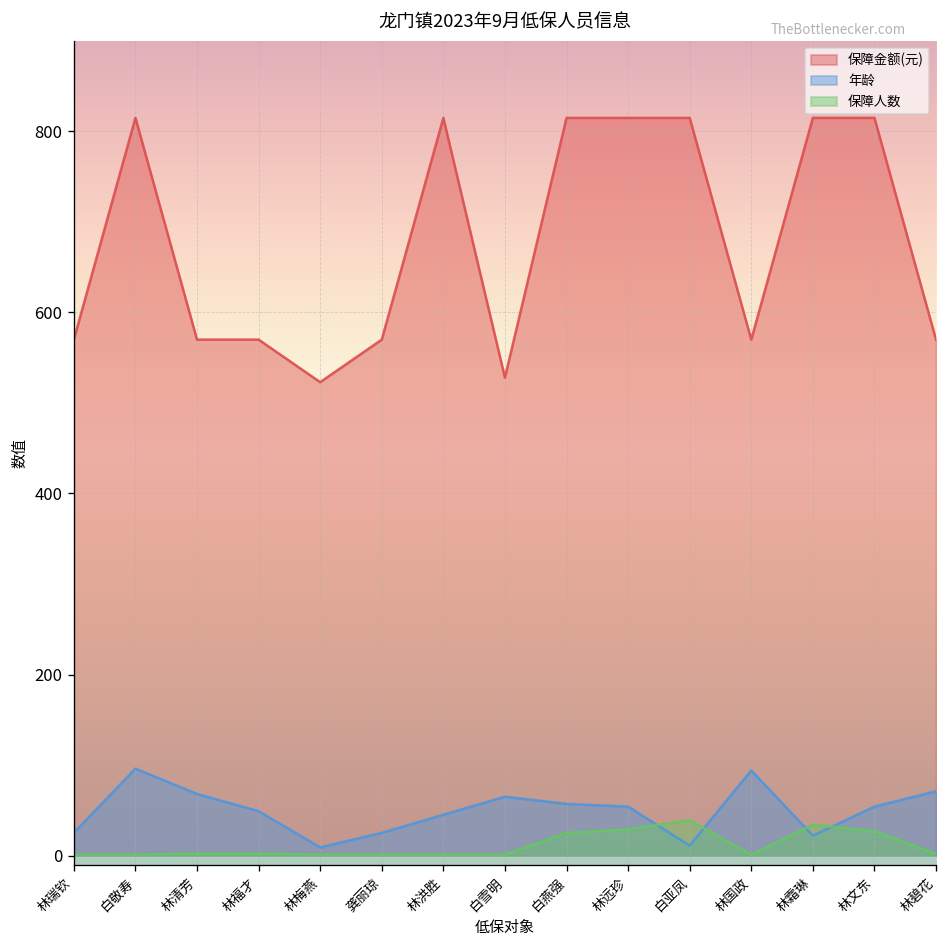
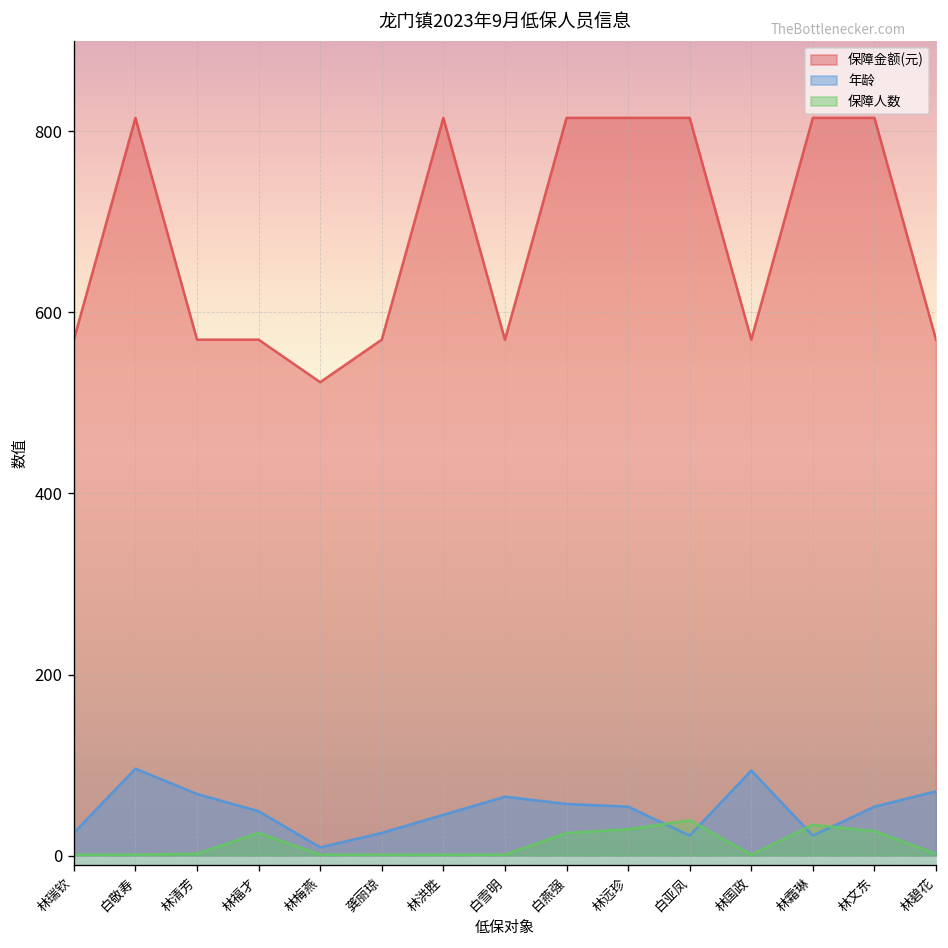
  {
    "保障金额(元)": {
      "林瑞钦": 570,
      "白敬寿": 820,
      "林清芳": 570,
      "林福才": 570,
      "林梅燕": 520,
      "龚丽琼": 570,
      "林洪胜": 820,
-     "白雪明": 530,
+     "白雪明": 570,
      "白燕强": 820,
      "林远珍": 820,
      "白亚凤": 820,
      "林国政": 570,
      "林霜琳": 820,
      "林文东": 820,
      "林碧花": 570
    },
    "年龄": {
      "林瑞钦": 30,
      "白敬寿": 100,
      "林清芳": 70,
      "林福才": 50,
      "林梅燕": 10,
      "龚丽琼": 30,
      "林洪胜": 50,
      "白雪明": 70,
      "白燕强": 60,
      "林远珍": 50,
-     "白亚凤": 10,
+     "白亚凤": 20,
      "林国政": 90,
      "林霜琳": 20,
      "林文东": 50,
      "林碧花": 70
    },
    "保障人数": {
      "林瑞钦": 0,
      "白敬寿": 0,
      "林清芳": 0,
-     "林福才": 0,
+     "林福才": 30,
      "林梅燕": 0,
      "龚丽琼": 0,
      "林洪胜": 0,
      "白雪明": 0,
      "白燕强": 30,
      "林远珍": 30,
      "白亚凤": 40,
      "林国政": 0,
      "林霜琳": 30,
      "林文东": 30,
      "林碧花": 0
    }
  }
